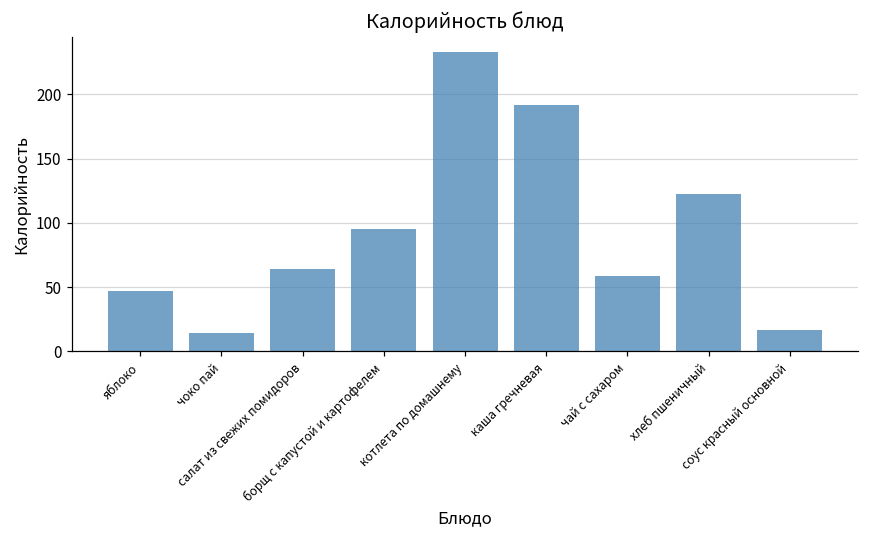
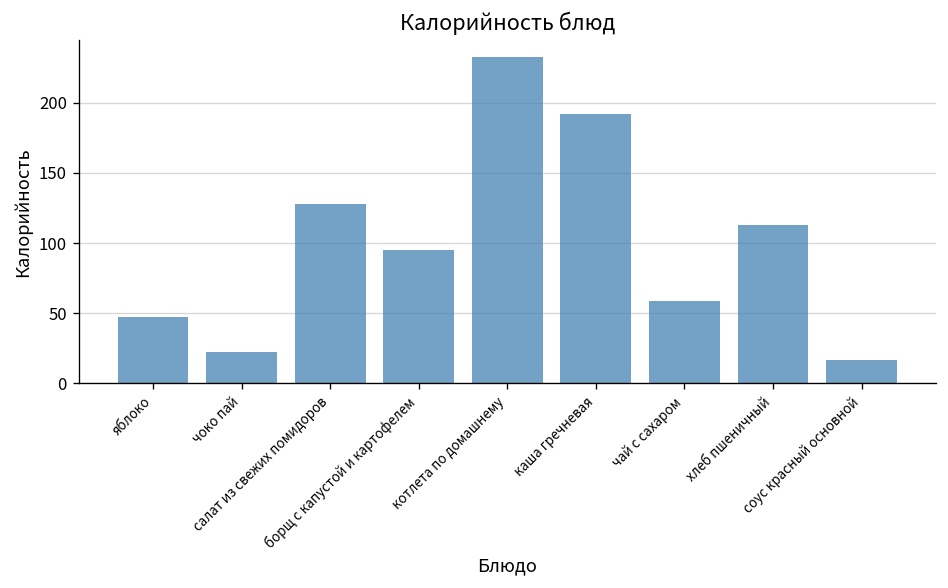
  {
    "яблоко": 47,
-   "чоко пай": 14,
-   "салат из свежих помидоров": 64,
+   "чоко пай": 22,
+   "салат из свежих помидоров": 128,
    "борщ с капустой и картофелем": 95,
    "котлета по домашнему": 233,
    "каша гречневая": 192,
    "чай с сахаром": 59,
-   "хлеб пшеничный": 122,
+   "хлеб пшеничный": 113,
    "соус красный основной": 17
  }
